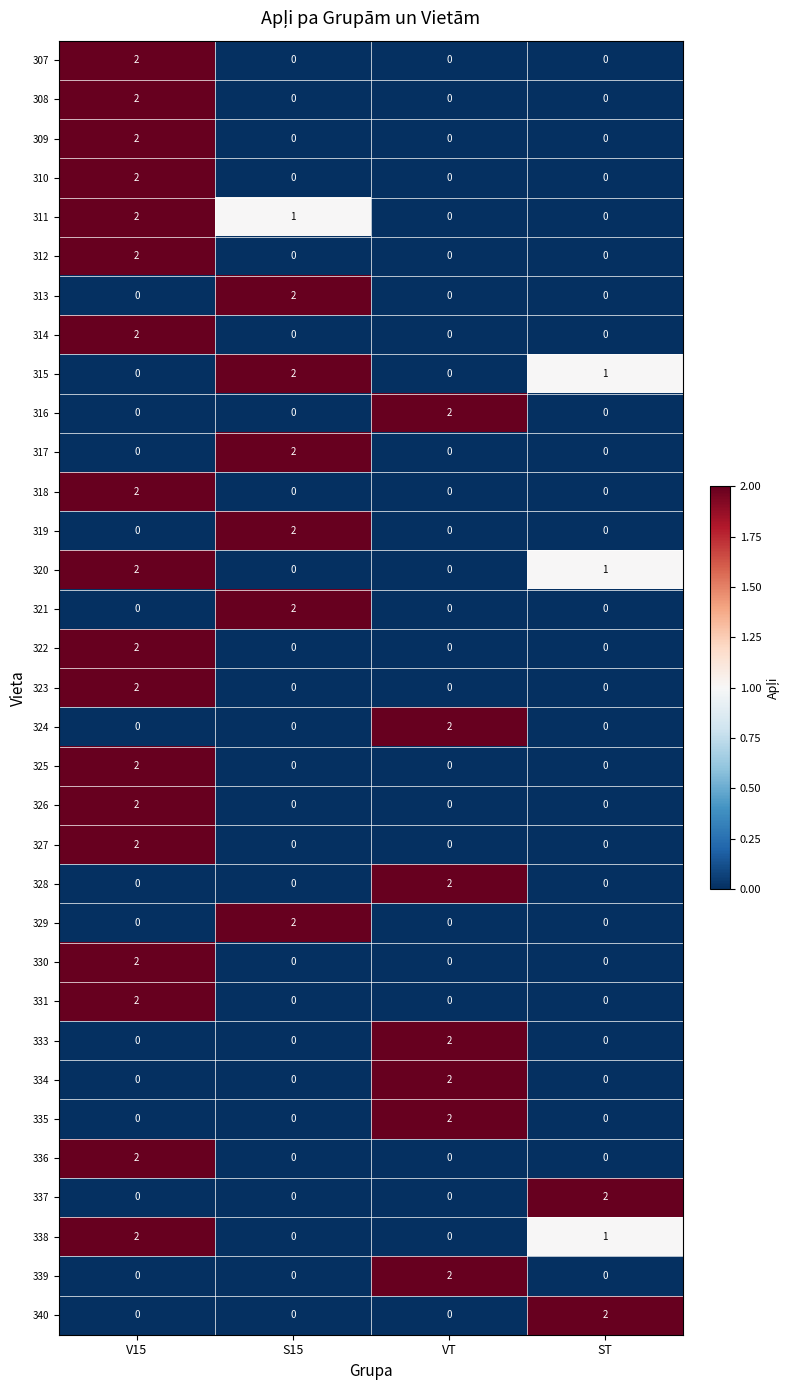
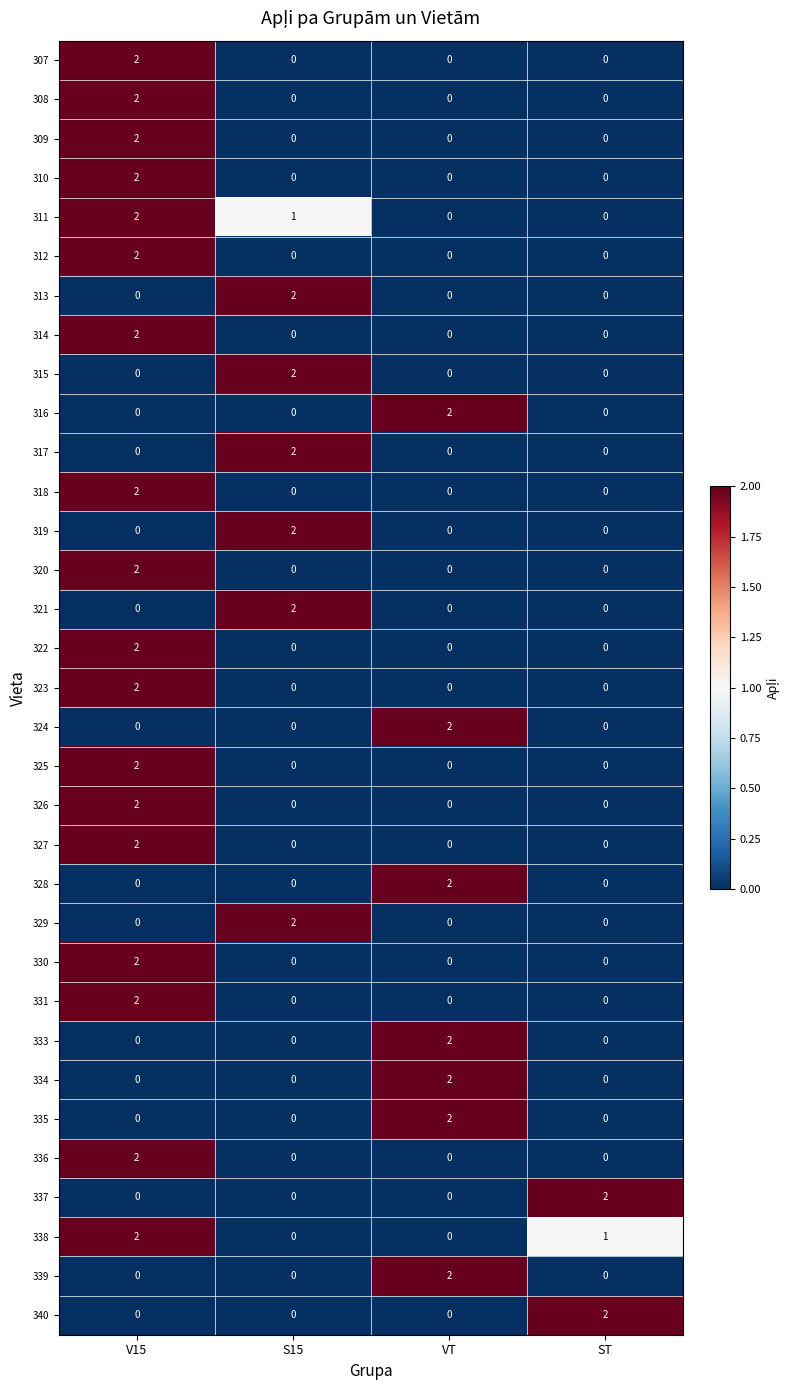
  {
    "307": {
      "V15": 2,
      "S15": 0,
      "VT": 0,
      "ST": 0
    },
    "308": {
      "V15": 2,
      "S15": 0,
      "VT": 0,
      "ST": 0
    },
    "309": {
      "V15": 2,
      "S15": 0,
      "VT": 0,
      "ST": 0
    },
    "310": {
      "V15": 2,
      "S15": 0,
      "VT": 0,
      "ST": 0
    },
    "311": {
      "V15": 2,
      "S15": 1,
      "VT": 0,
      "ST": 0
    },
    "312": {
      "V15": 2,
      "S15": 0,
      "VT": 0,
      "ST": 0
    },
    "313": {
      "V15": 0,
      "S15": 2,
      "VT": 0,
      "ST": 0
    },
    "314": {
      "V15": 2,
      "S15": 0,
      "VT": 0,
      "ST": 0
    },
    "315": {
      "V15": 0,
      "S15": 2,
      "VT": 0,
-     "ST": 1
+     "ST": 0
    },
    "316": {
      "V15": 0,
      "S15": 0,
      "VT": 2,
      "ST": 0
    },
    "317": {
      "V15": 0,
      "S15": 2,
      "VT": 0,
      "ST": 0
    },
    "318": {
      "V15": 2,
      "S15": 0,
      "VT": 0,
      "ST": 0
    },
    "319": {
      "V15": 0,
      "S15": 2,
      "VT": 0,
      "ST": 0
    },
    "320": {
      "V15": 2,
      "S15": 0,
      "VT": 0,
-     "ST": 1
+     "ST": 0
    },
    "321": {
      "V15": 0,
      "S15": 2,
      "VT": 0,
      "ST": 0
    },
    "322": {
      "V15": 2,
      "S15": 0,
      "VT": 0,
      "ST": 0
    },
    "323": {
      "V15": 2,
      "S15": 0,
      "VT": 0,
      "ST": 0
    },
    "324": {
      "V15": 0,
      "S15": 0,
      "VT": 2,
      "ST": 0
    },
    "325": {
      "V15": 2,
      "S15": 0,
      "VT": 0,
      "ST": 0
    },
    "326": {
      "V15": 2,
      "S15": 0,
      "VT": 0,
      "ST": 0
    },
    "327": {
      "V15": 2,
      "S15": 0,
      "VT": 0,
      "ST": 0
    },
    "328": {
      "V15": 0,
      "S15": 0,
      "VT": 2,
      "ST": 0
    },
    "329": {
      "V15": 0,
      "S15": 2,
      "VT": 0,
      "ST": 0
    },
    "330": {
      "V15": 2,
      "S15": 0,
      "VT": 0,
      "ST": 0
    },
    "331": {
      "V15": 2,
      "S15": 0,
      "VT": 0,
      "ST": 0
    },
    "333": {
      "V15": 0,
      "S15": 0,
      "VT": 2,
      "ST": 0
    },
    "334": {
      "V15": 0,
      "S15": 0,
      "VT": 2,
      "ST": 0
    },
    "335": {
      "V15": 0,
      "S15": 0,
      "VT": 2,
      "ST": 0
    },
    "336": {
      "V15": 2,
      "S15": 0,
      "VT": 0,
      "ST": 0
    },
    "337": {
      "V15": 0,
      "S15": 0,
      "VT": 0,
      "ST": 2
    },
    "338": {
      "V15": 2,
      "S15": 0,
      "VT": 0,
      "ST": 1
    },
    "339": {
      "V15": 0,
      "S15": 0,
      "VT": 2,
      "ST": 0
    },
    "340": {
      "V15": 0,
      "S15": 0,
      "VT": 0,
      "ST": 2
    }
  }
